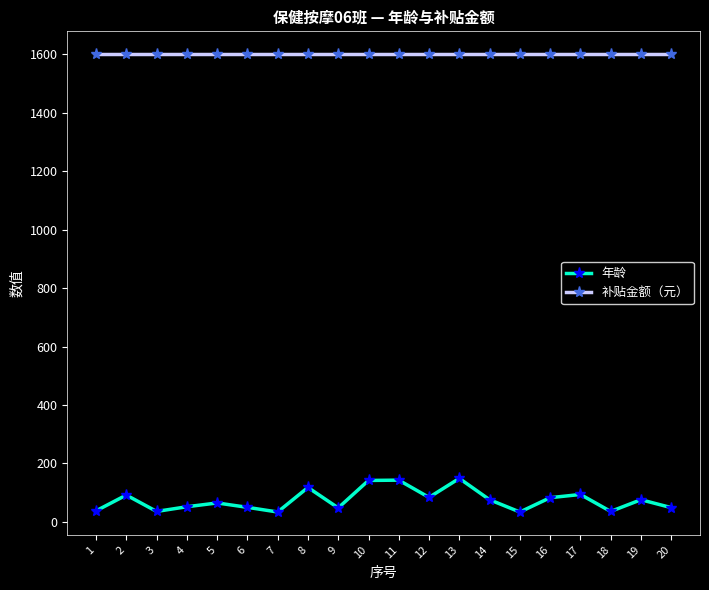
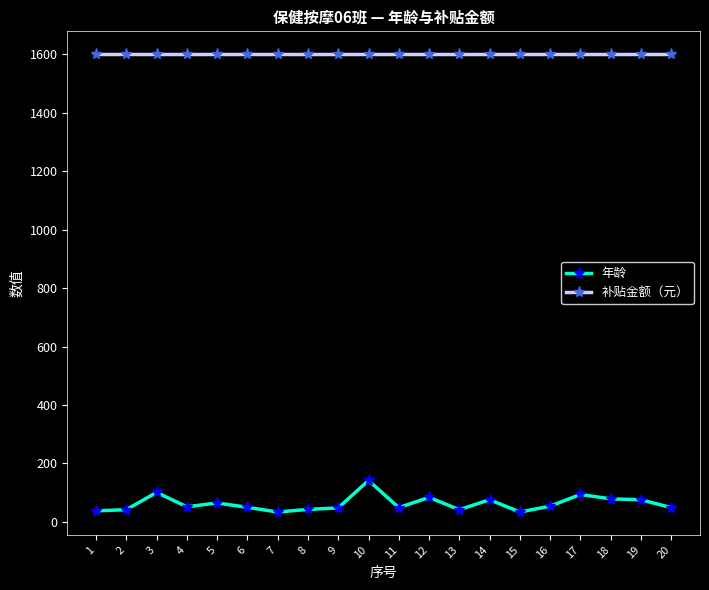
  {
    "年龄": {
      "1": 40,
-     "2": 90,
-     "3": 40,
+     "2": 40,
+     "3": 100,
      "4": 50,
      "5": 70,
      "6": 50,
      "7": 30,
-     "8": 120,
+     "8": 40,
      "9": 50,
      "10": 140,
-     "11": 140,
+     "11": 50,
      "12": 80,
-     "13": 150,
+     "13": 40,
      "14": 80,
      "15": 30,
-     "16": 80,
+     "16": 50,
      "17": 90,
-     "18": 40,
+     "18": 80,
      "19": 80,
      "20": 50
    },
    "补贴金额（元）": {
      "1": 1600,
      "2": 1600,
      "3": 1600,
      "4": 1600,
      "5": 1600,
      "6": 1600,
      "7": 1600,
      "8": 1600,
      "9": 1600,
      "10": 1600,
      "11": 1600,
      "12": 1600,
      "13": 1600,
      "14": 1600,
      "15": 1600,
      "16": 1600,
      "17": 1600,
      "18": 1600,
      "19": 1600,
      "20": 1600
    }
  }
